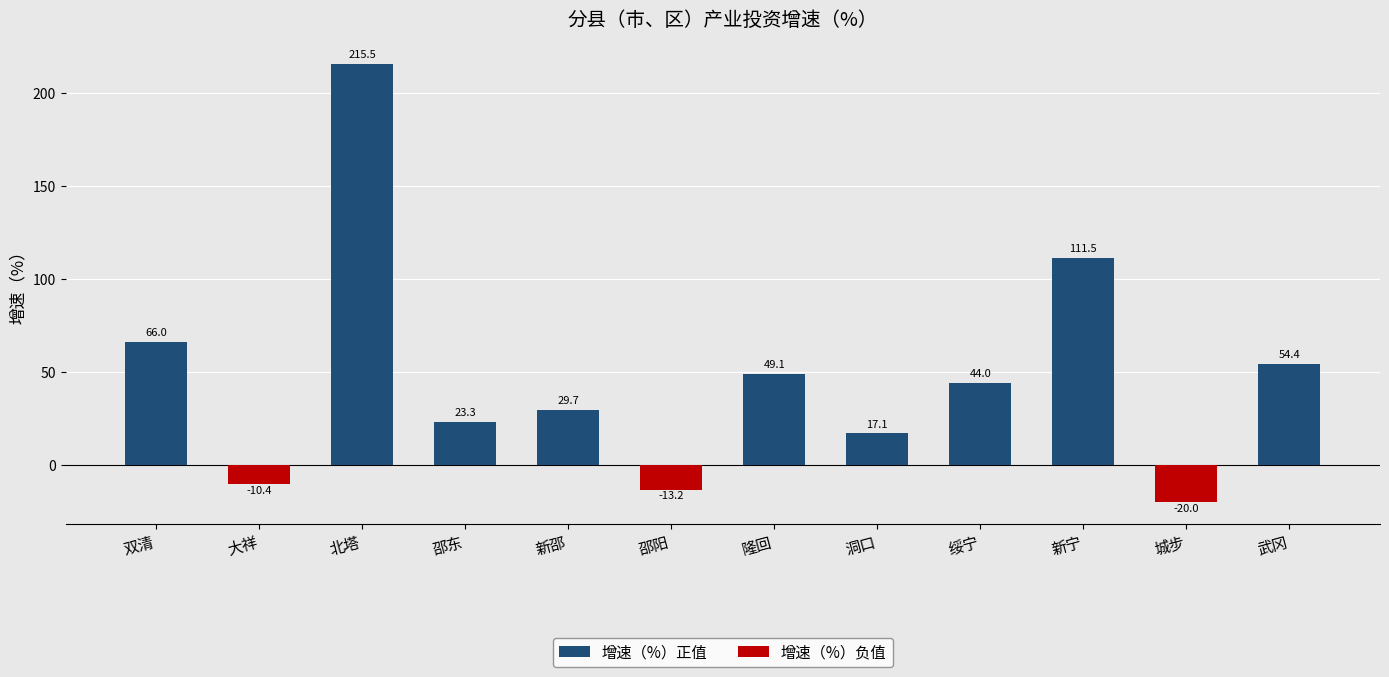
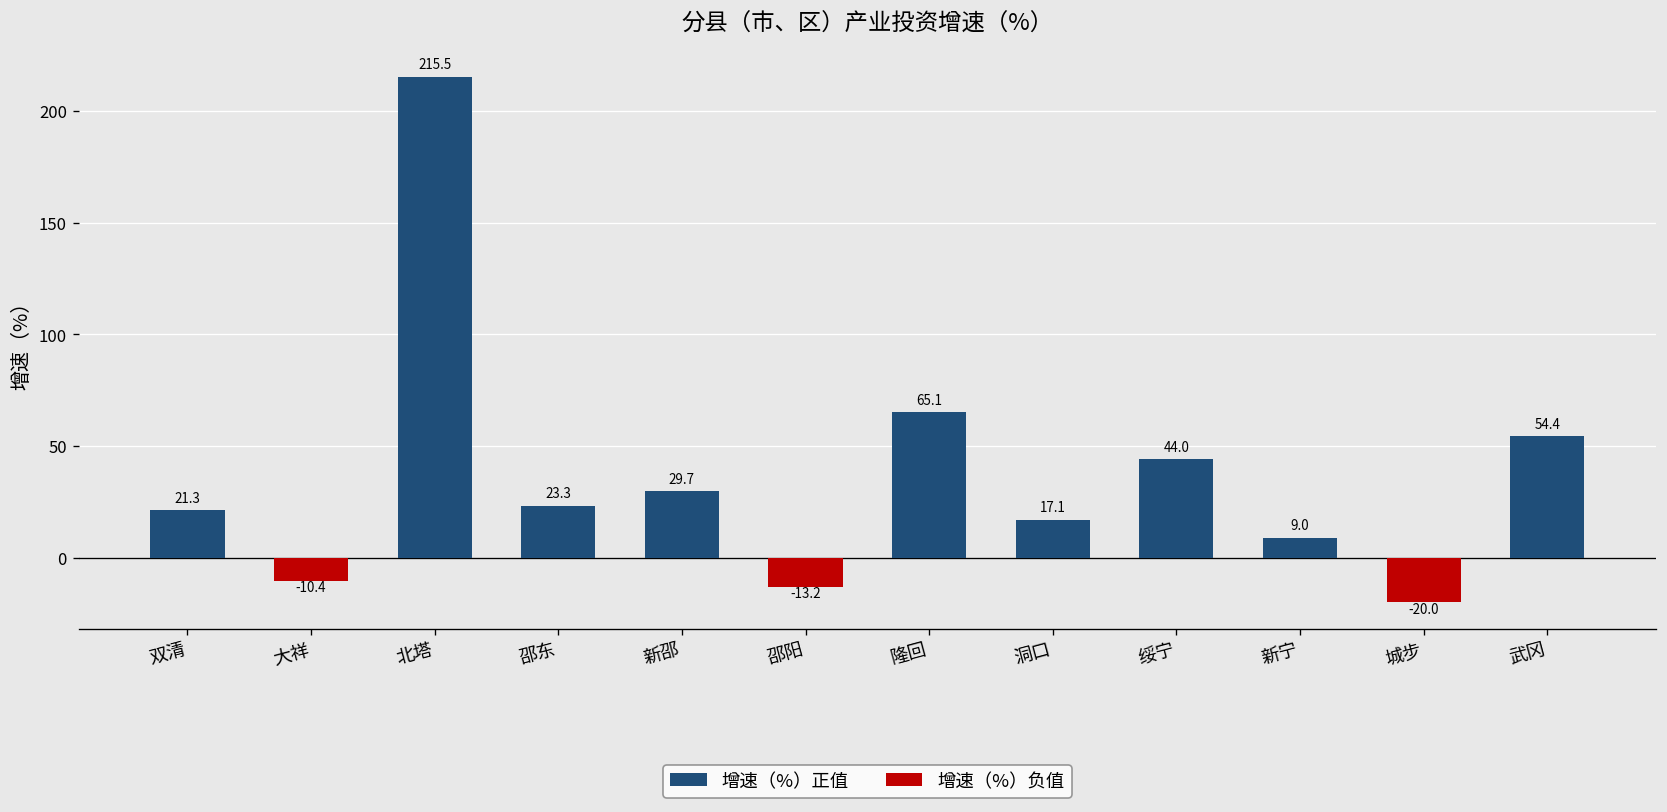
  {
-   "双清": 66.0,
+   "双清": 21.3,
    "大祥": -10.4,
    "北塔": 215.5,
    "邵东": 23.3,
    "新邵": 29.7,
    "邵阳": -13.2,
-   "隆回": 49.1,
+   "隆回": 65.1,
    "洞口": 17.1,
    "绥宁": 44.0,
-   "新宁": 111.5,
+   "新宁": 9.0,
    "城步": -20.0,
    "武冈": 54.4
  }
